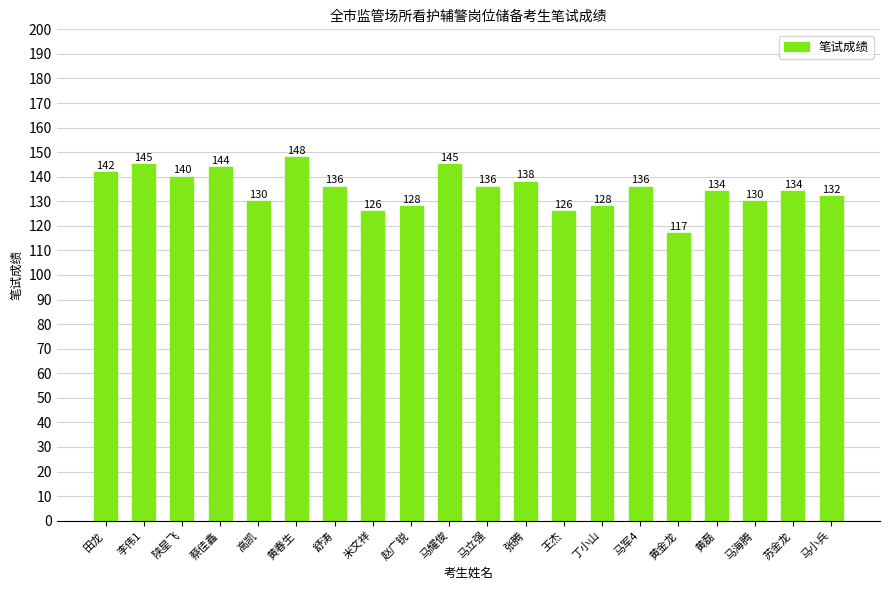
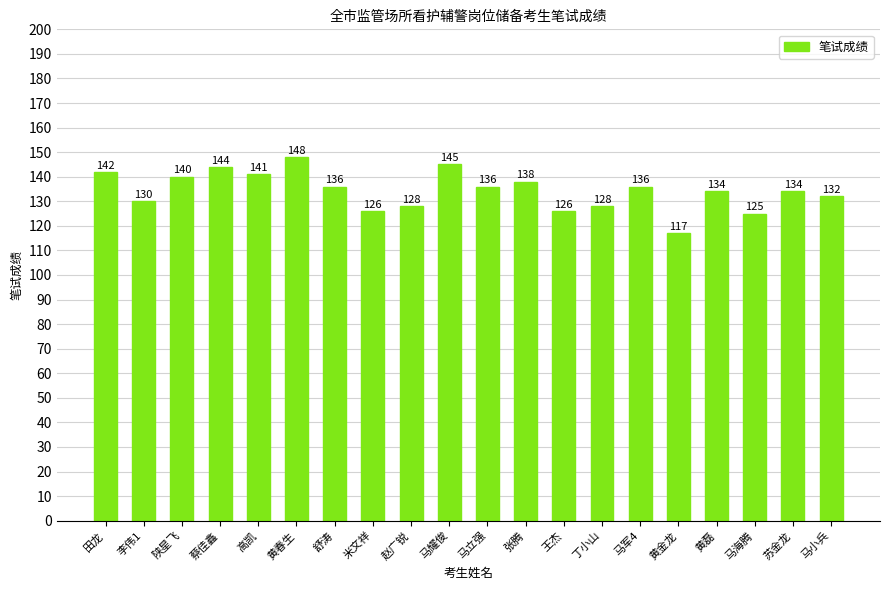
  {
    "田龙": 142,
-   "李伟1": 145,
+   "李伟1": 130,
    "陕星飞": 140,
    "蔡佳鑫": 144,
-   "高凯": 130,
+   "高凯": 141,
    "黄春生": 148,
    "舒涛": 136,
    "米文祥": 126,
    "赵广锐": 128,
    "马耀俊": 145,
    "马立强": 136,
    "张腾": 138,
    "王杰": 126,
    "丁小山": 128,
    "马军4": 136,
    "黄金龙": 117,
    "黄磊": 134,
-   "马海腾": 130,
+   "马海腾": 125,
    "苏金龙": 134,
    "马小兵": 132
  }
